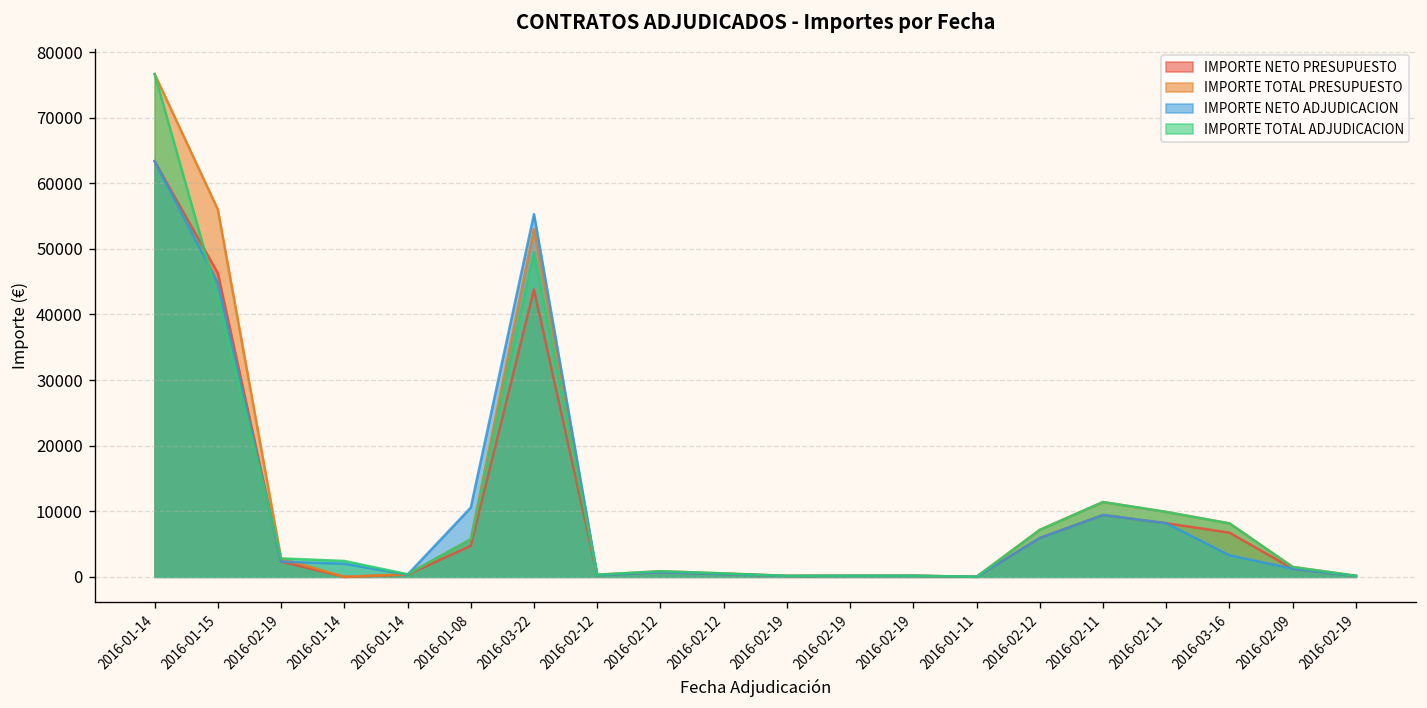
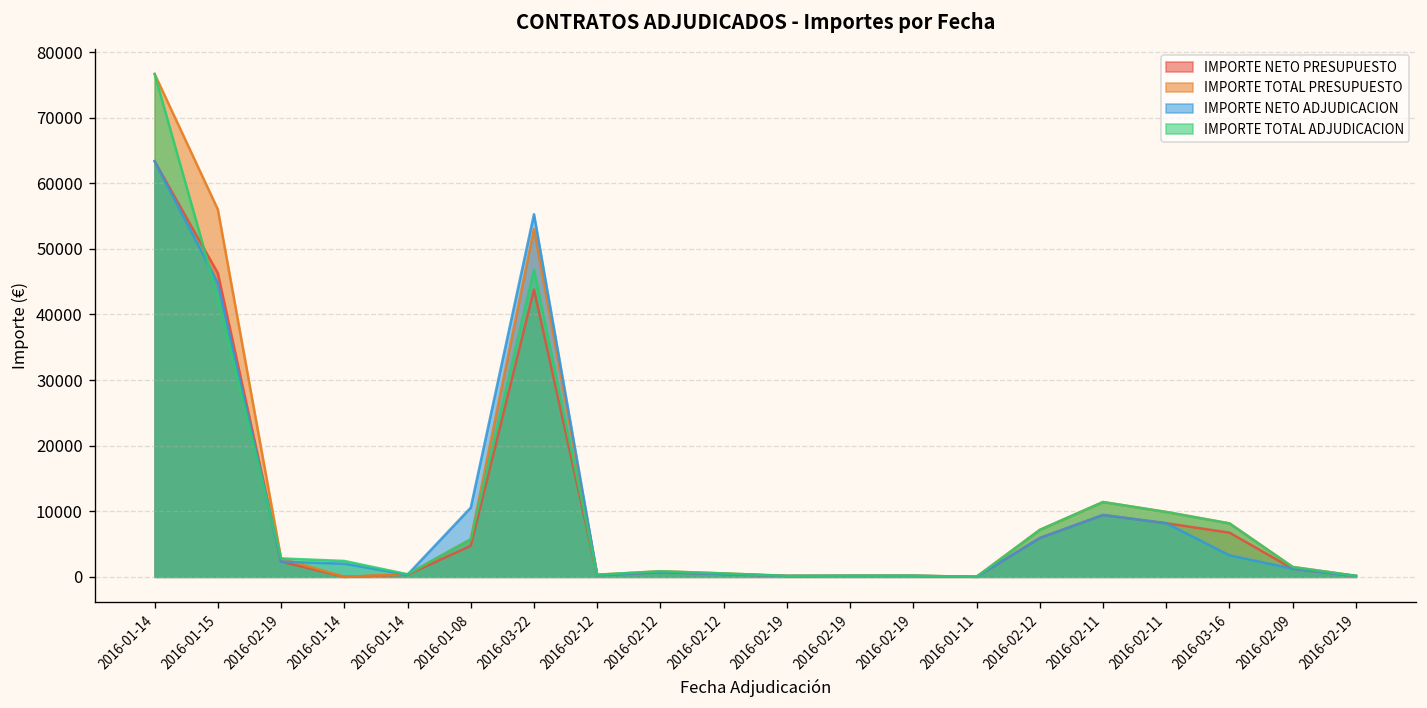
  {
    "IMPORTE NETO ADJUDICACION": {
      "2016-01-15": 45000,
      "2016-01-08": 11000,
      "2016-03-22": 55000,
      "2016-03-16": 3000
    },
    "IMPORTE TOTAL ADJUDICACION": {
      "2016-01-15": 43000,
-     "2016-03-22": 49000
+     "2016-03-22": 47000
    }
  }
